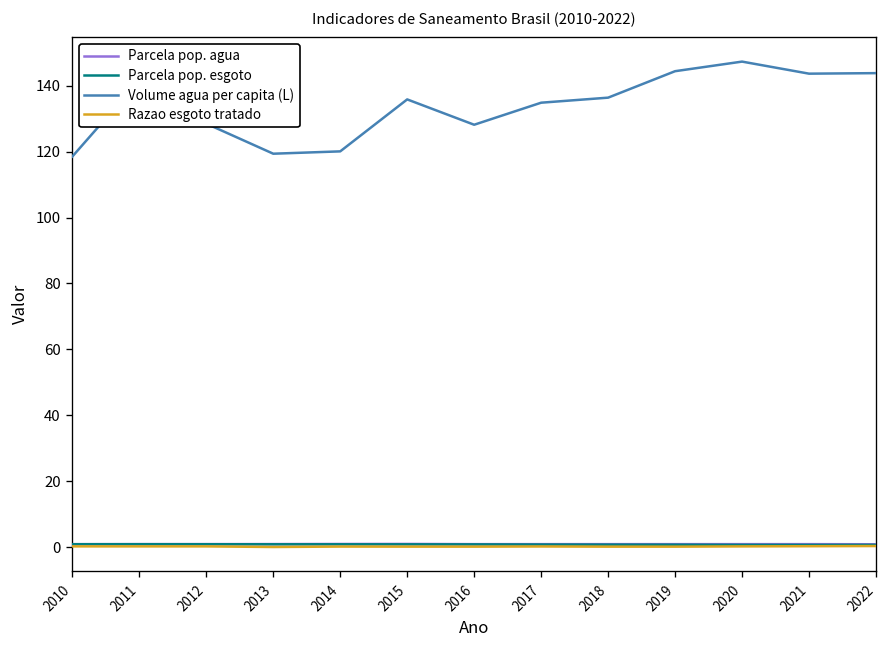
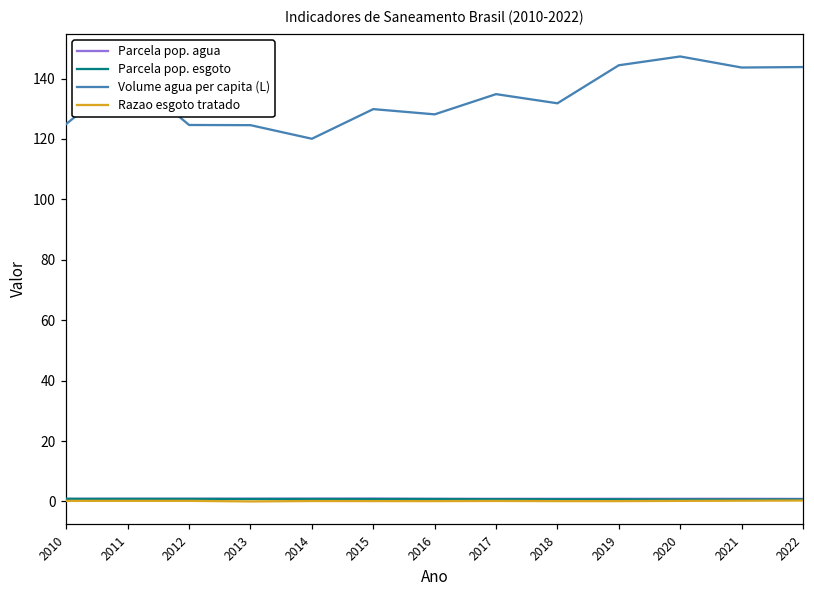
  {
    "Volume agua per capita (L)": {
-     "2010": 119,
-     "2012": 128,
-     "2013": 119,
+     "2010": 125,
+     "2012": 125,
+     "2013": 125,
      "2014": 120,
-     "2015": 136,
+     "2015": 130,
      "2016": 128,
      "2017": 135,
-     "2018": 136,
+     "2018": 132,
      "2019": 144,
      "2020": 147,
      "2021": 144,
      "2022": 144
    }
  }
